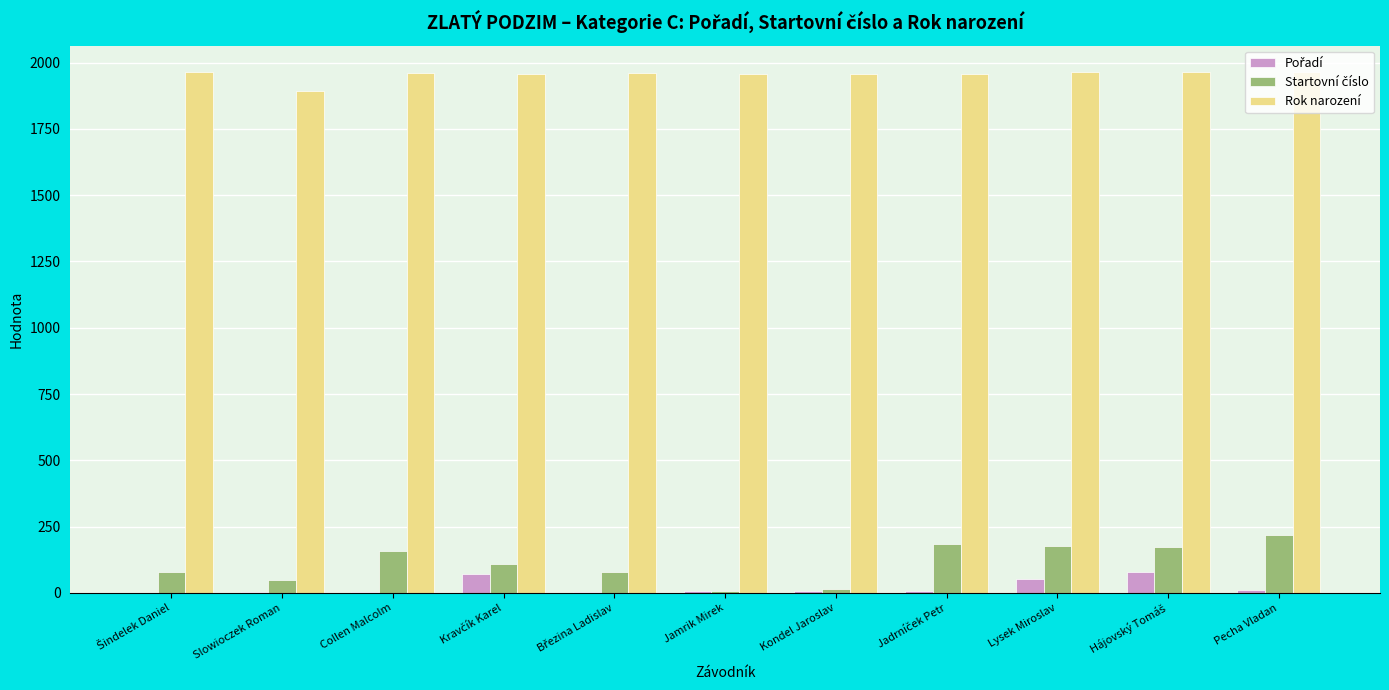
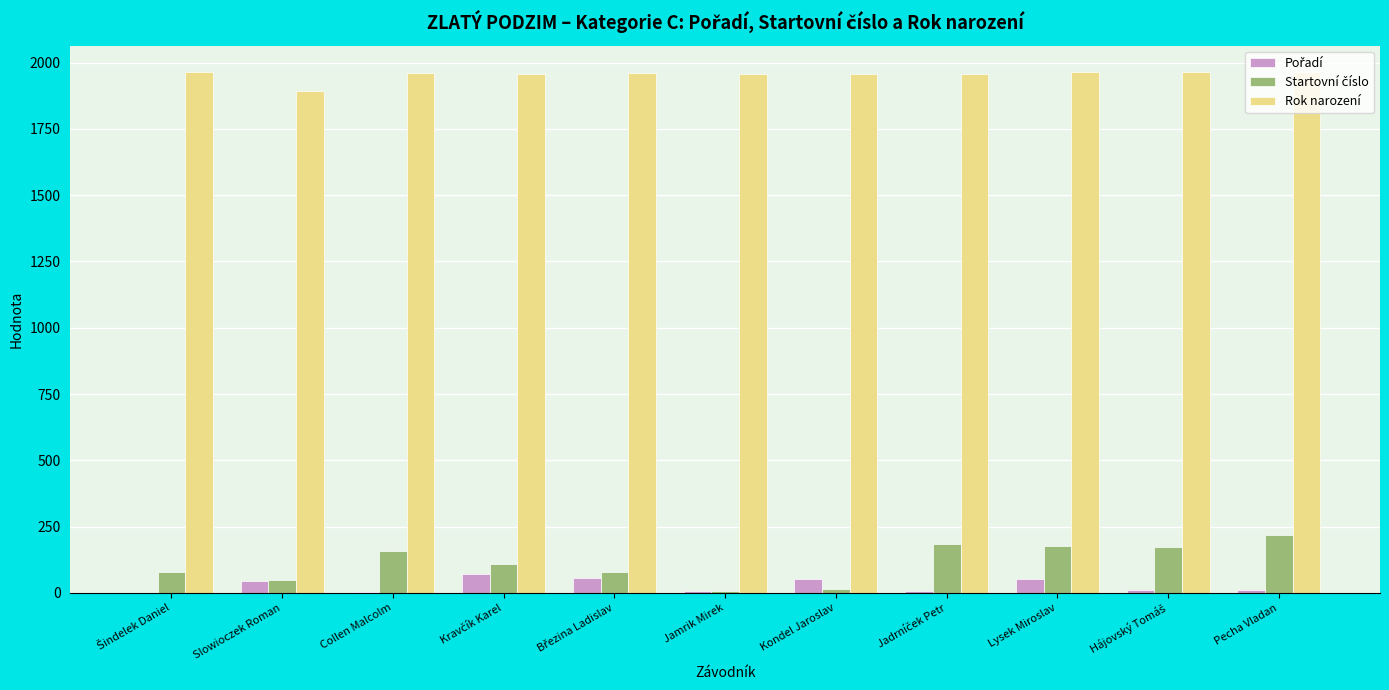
  {
    "Pořadí": {
-     "Slowioczek Roman": 0,
+     "Slowioczek Roman": 40,
      "Kravčík Karel": 70,
-     "Březina Ladislav": 10,
-     "Kondel Jaroslav": 10,
+     "Březina Ladislav": 60,
+     "Kondel Jaroslav": 50,
      "Lysek Miroslav": 50,
-     "Hájovský Tomáš": 80,
+     "Hájovský Tomáš": 10,
      "Pecha Vladan": 10
    },
    "Startovní číslo": {
      "Šindelek Daniel": 80,
      "Slowioczek Roman": 50,
      "Collen Malcolm": 160,
      "Kravčík Karel": 110,
      "Březina Ladislav": 80,
      "Kondel Jaroslav": 20,
      "Jadrníček Petr": 190,
      "Lysek Miroslav": 180,
      "Hájovský Tomáš": 170,
      "Pecha Vladan": 220
    },
    "Rok narození": {
      "Šindelek Daniel": 1970,
      "Slowioczek Roman": 1890,
      "Collen Malcolm": 1960,
      "Kravčík Karel": 1960,
      "Březina Ladislav": 1960,
      "Jamrik Mirek": 1960,
      "Kondel Jaroslav": 1960,
      "Jadrníček Petr": 1960,
      "Lysek Miroslav": 1960,
      "Hájovský Tomáš": 1960
    }
  }
